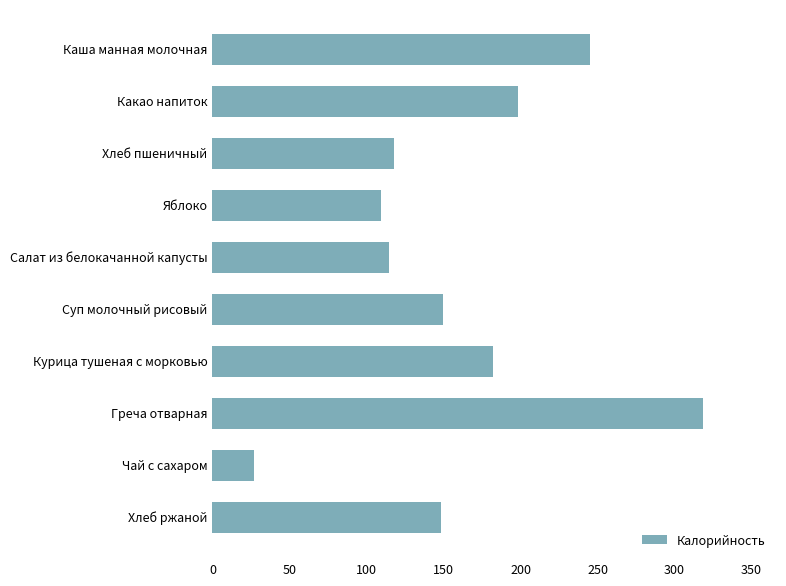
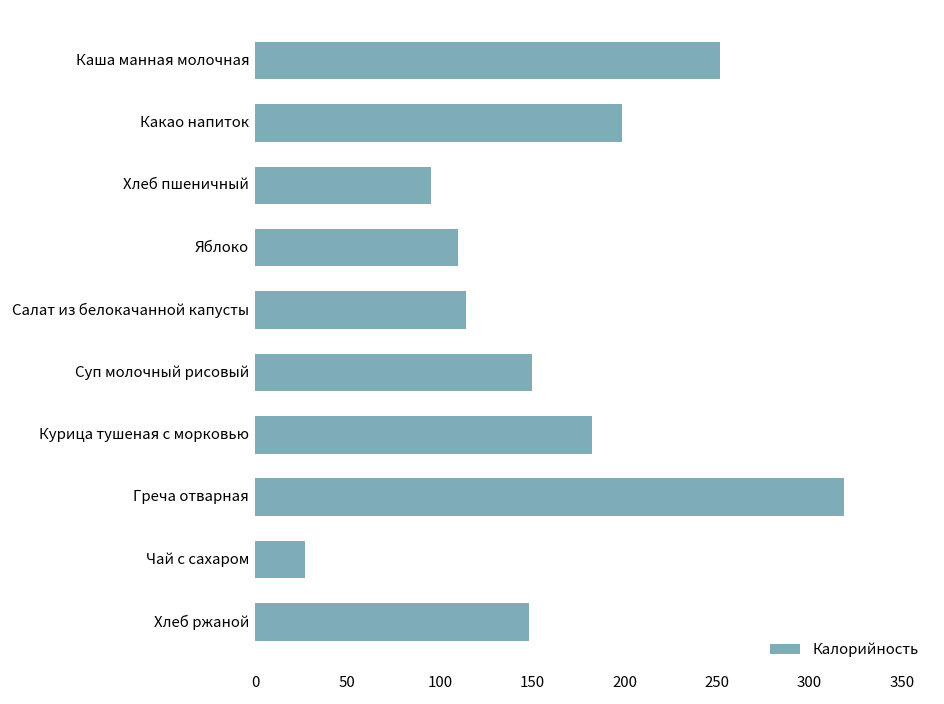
  {
-   "Каша манная молочная": 245,
+   "Каша манная молочная": 252,
    "Какао напиток": 198,
-   "Хлеб пшеничный": 118,
+   "Хлеб пшеничный": 95,
    "Яблоко": 110,
    "Салат из белокачанной капусты": 114,
    "Суп молочный рисовый": 150,
    "Курица тушеная с морковью": 182,
    "Греча отварная": 319,
    "Чай с сахаром": 27,
    "Хлеб ржаной": 148
  }
